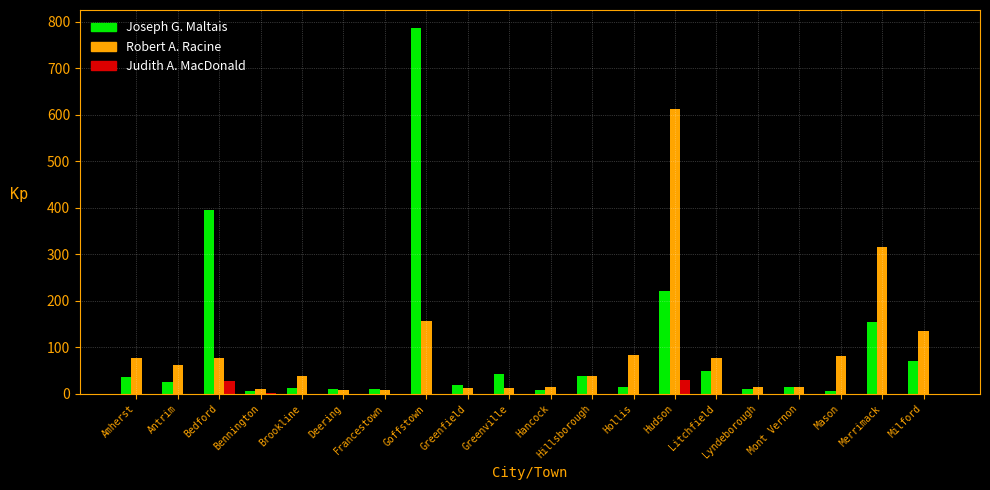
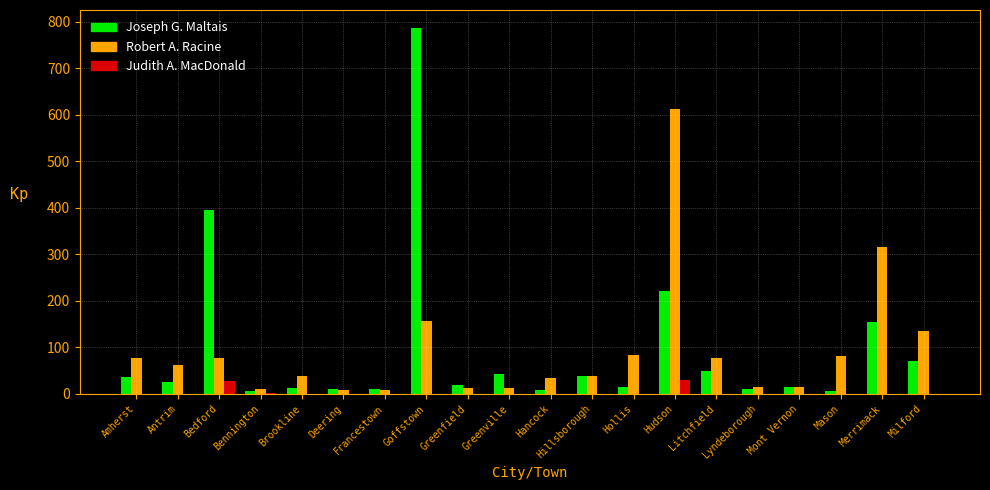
  {
    "Joseph G. Maltais": {
      "Amherst": 40,
      "Antrim": 30,
      "Bedford": 400,
      "Bennington": 10,
      "Brookline": 10,
      "Deering": 10,
      "Francestown": 10,
      "Goffstown": 790,
      "Greenfield": 20,
      "Greenville": 40,
      "Hancock": 10,
      "Hillsborough": 40,
      "Hollis": 20,
      "Hudson": 220,
      "Litchfield": 50,
      "Lyndeborough": 10,
      "Mont Vernon": 10,
      "Mason": 10,
      "Merrimack": 150,
      "Milford": 70
    },
    "Robert A. Racine": {
      "Amherst": 80,
      "Antrim": 60,
      "Bedford": 80,
      "Bennington": 10,
      "Brookline": 40,
      "Deering": 10,
      "Francestown": 10,
      "Goffstown": 160,
      "Greenfield": 10,
      "Greenville": 10,
-     "Hancock": 20,
+     "Hancock": 30,
      "Hillsborough": 40,
      "Hollis": 80,
      "Hudson": 610,
      "Litchfield": 80,
      "Lyndeborough": 20,
      "Mont Vernon": 20,
      "Mason": 80,
      "Merrimack": 320,
      "Milford": 140
    },
    "Judith A. MacDonald": {
      "Amherst": 0,
      "Antrim": 0,
      "Bedford": 30,
      "Brookline": 0,
      "Deering": 0,
      "Francestown": 0,
      "Goffstown": 0,
      "Greenfield": 0,
      "Greenville": 0,
      "Hancock": 0,
      "Hillsborough": 0,
      "Hollis": 0,
      "Hudson": 30,
      "Litchfield": 0,
      "Lyndeborough": 0,
      "Mont Vernon": 0,
      "Mason": 0,
      "Merrimack": 0,
      "Milford": 0
    }
  }
